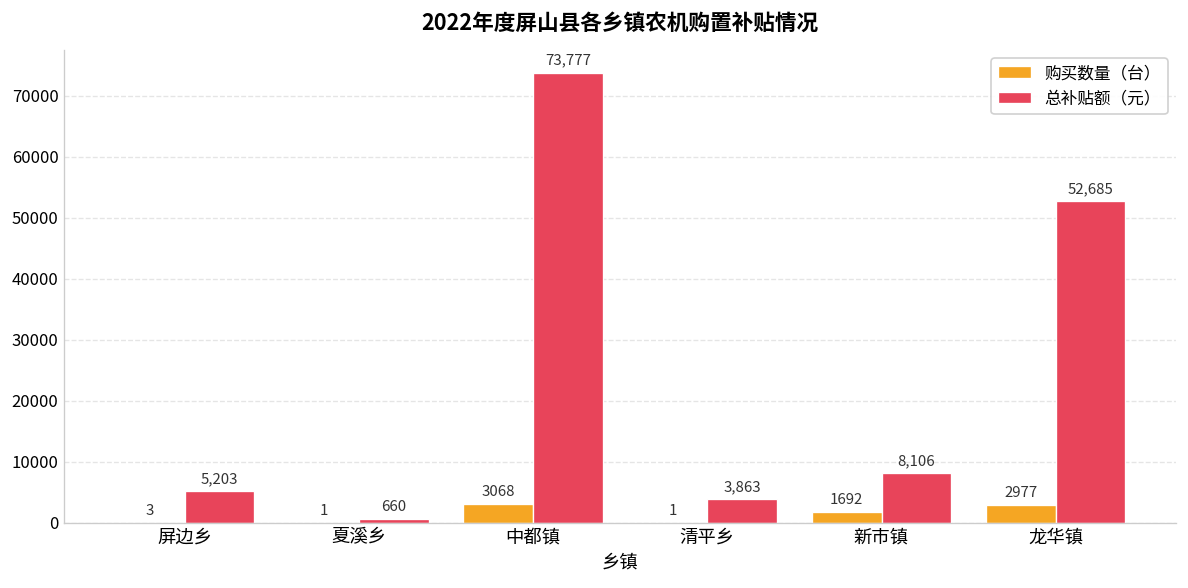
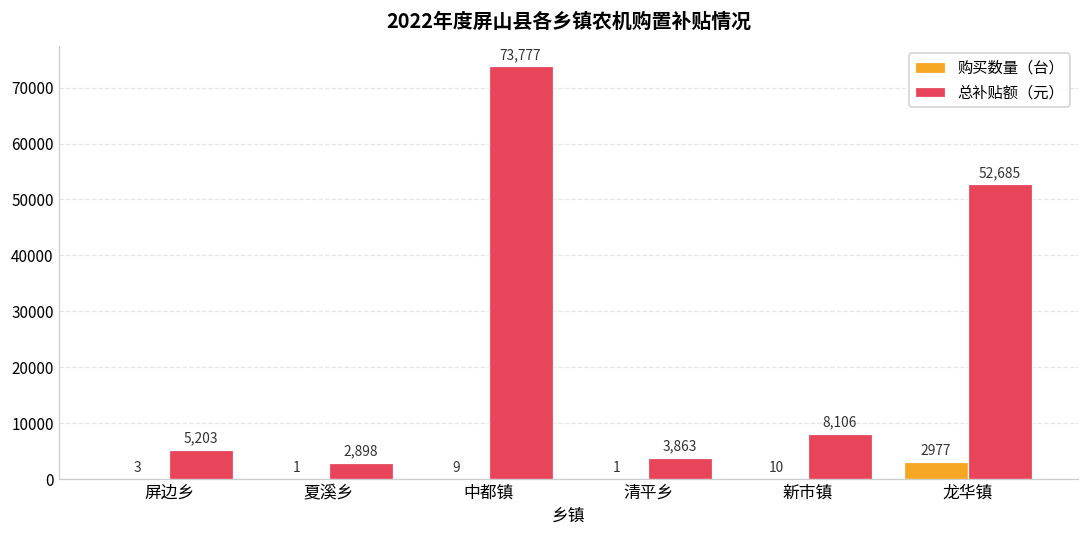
  {
    "购买数量（台）": {
      "屏边乡": "3",
      "夏溪乡": "1",
-     "中都镇": "3068",
+     "中都镇": "9",
      "清平乡": "1",
-     "新市镇": "1692",
+     "新市镇": "10",
      "龙华镇": "2977"
    },
    "总补贴额（元）": {
      "屏边乡": "5,203",
-     "夏溪乡": "660",
+     "夏溪乡": "2,898",
      "中都镇": "73,777",
      "清平乡": "3,863",
      "新市镇": "8,106",
      "龙华镇": "52,685"
    }
  }
